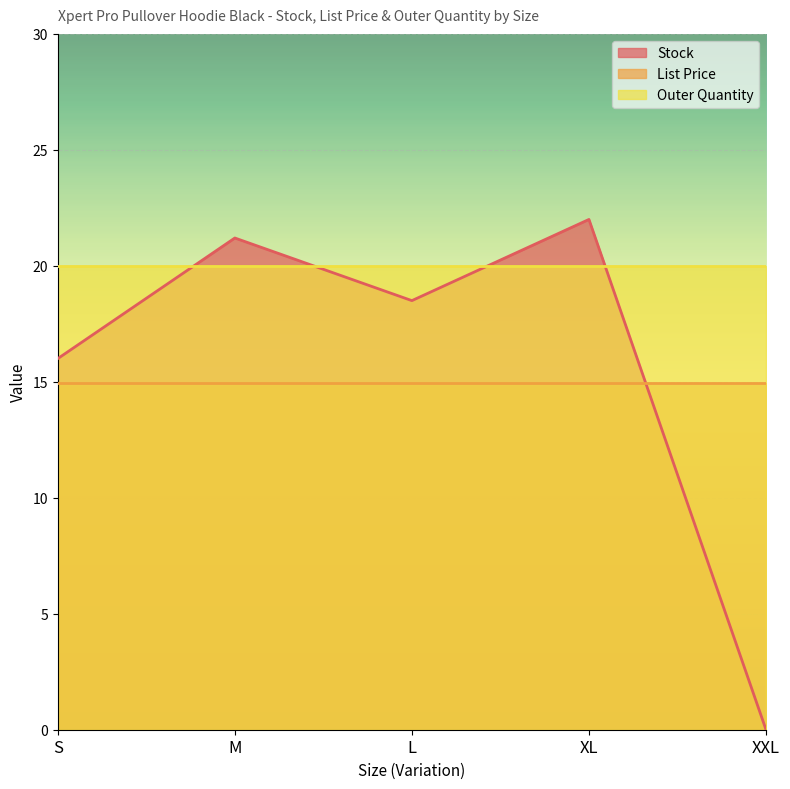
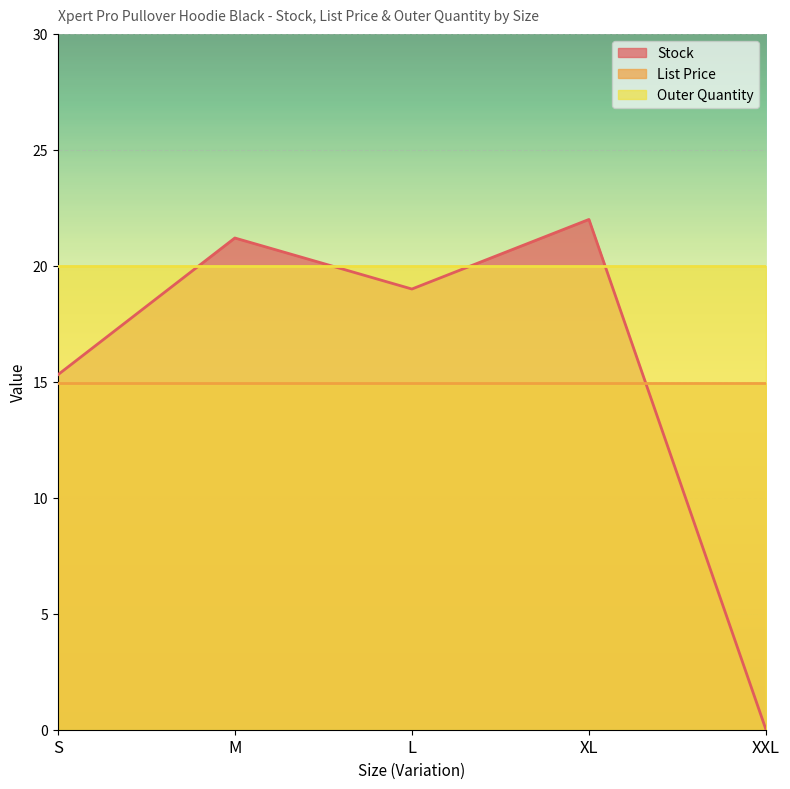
  {
    "Stock": {
-     "S": 16.0,
+     "S": 15.3,
      "M": 21.2,
-     "L": 18.5,
+     "L": 19.0,
      "XL": 22.0,
      "XXL": 0.0
    },
    "List Price": {
      "S": 15.0,
      "M": 15.0,
      "L": 15.0,
      "XL": 15.0,
      "XXL": 15.0
    },
    "Outer Quantity": {
      "S": 20.0,
      "M": 20.0,
      "L": 20.0,
      "XL": 20.0,
      "XXL": 20.0
    }
  }
